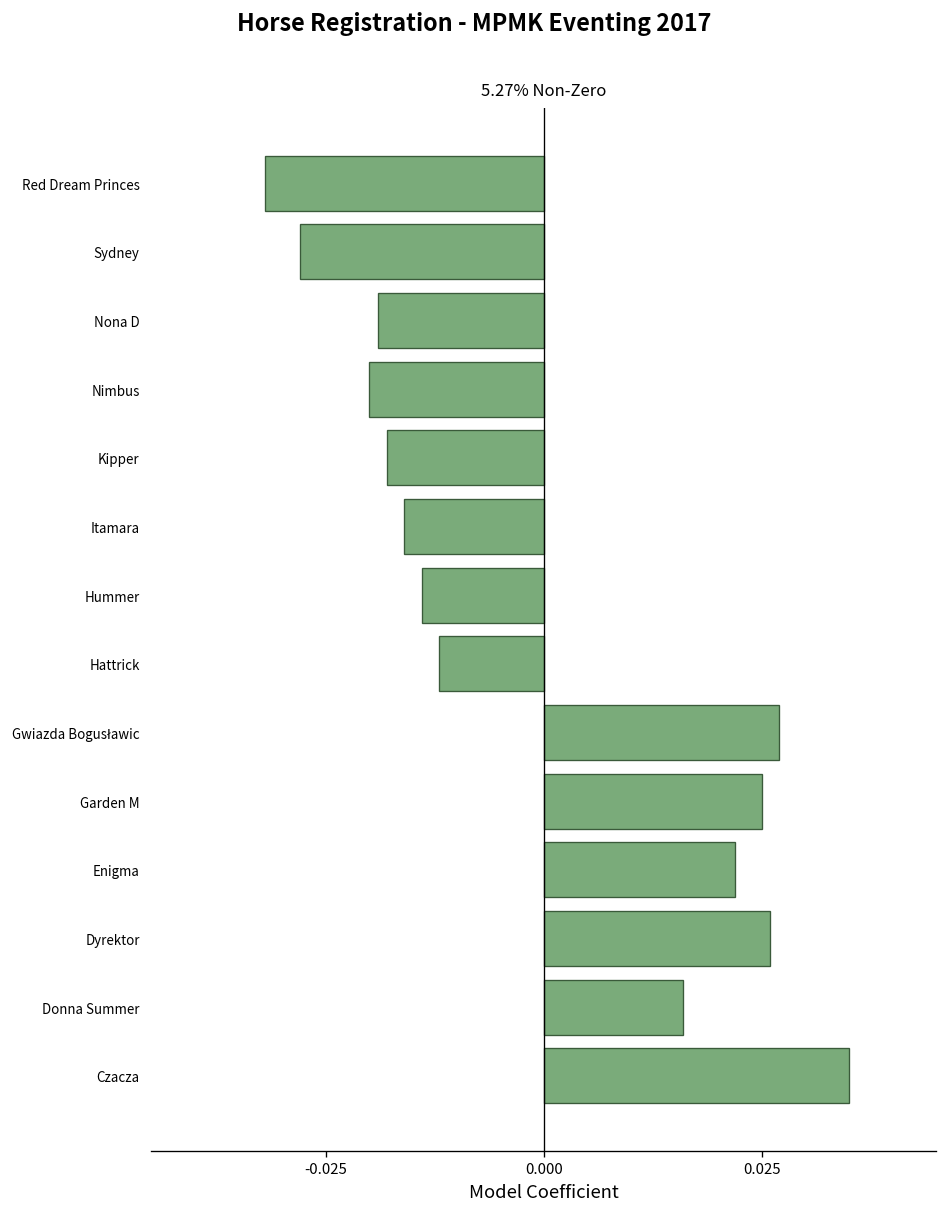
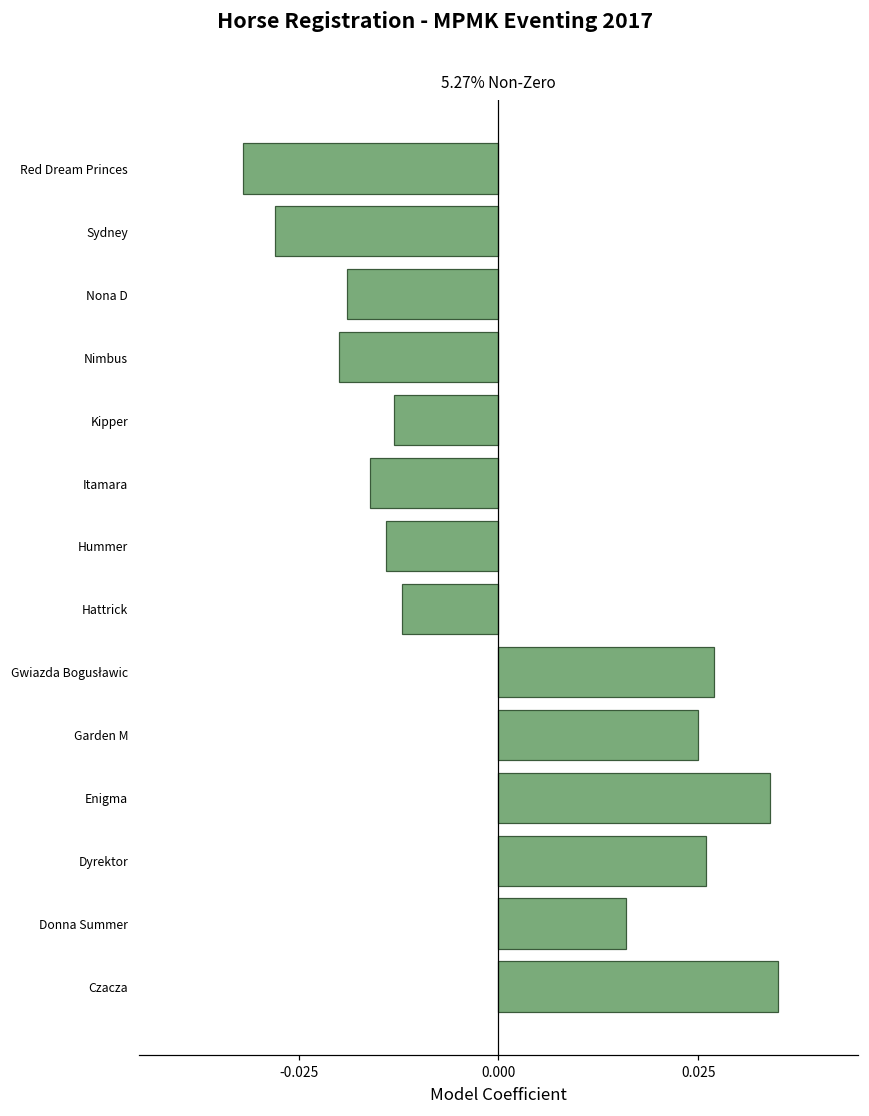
  {
    "Red Dream Princes": -0.032,
    "Sydney": -0.028,
    "Nona D": -0.019,
    "Nimbus": -0.020,
-   "Kipper": -0.018,
+   "Kipper": -0.013,
    "Itamara": -0.016,
    "Hummer": -0.014,
    "Hattrick": -0.012,
    "Gwiazda Bogusławic": 0.027,
    "Garden M": 0.025,
-   "Enigma": 0.022,
+   "Enigma": 0.034,
    "Dyrektor": 0.026,
    "Donna Summer": 0.016,
    "Czacza": 0.035
  }
